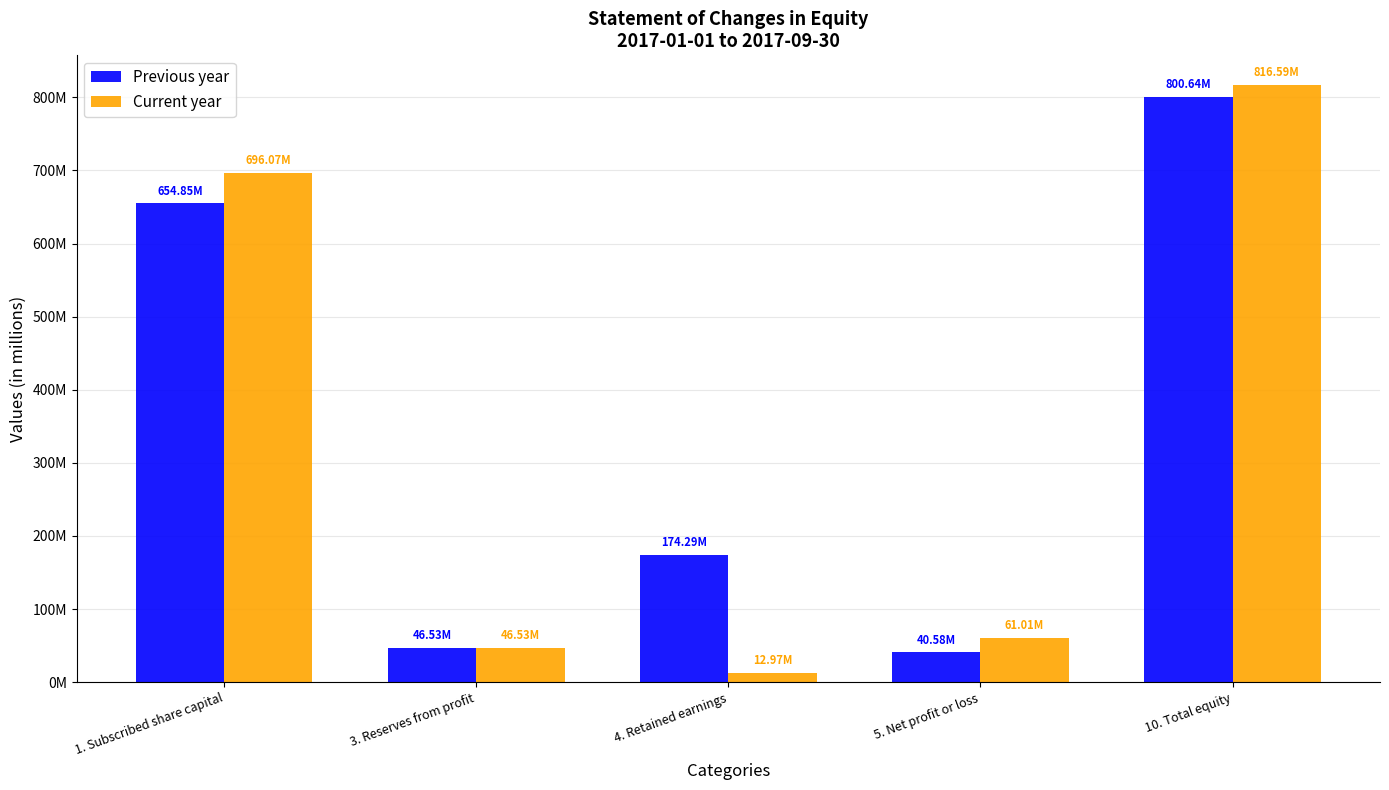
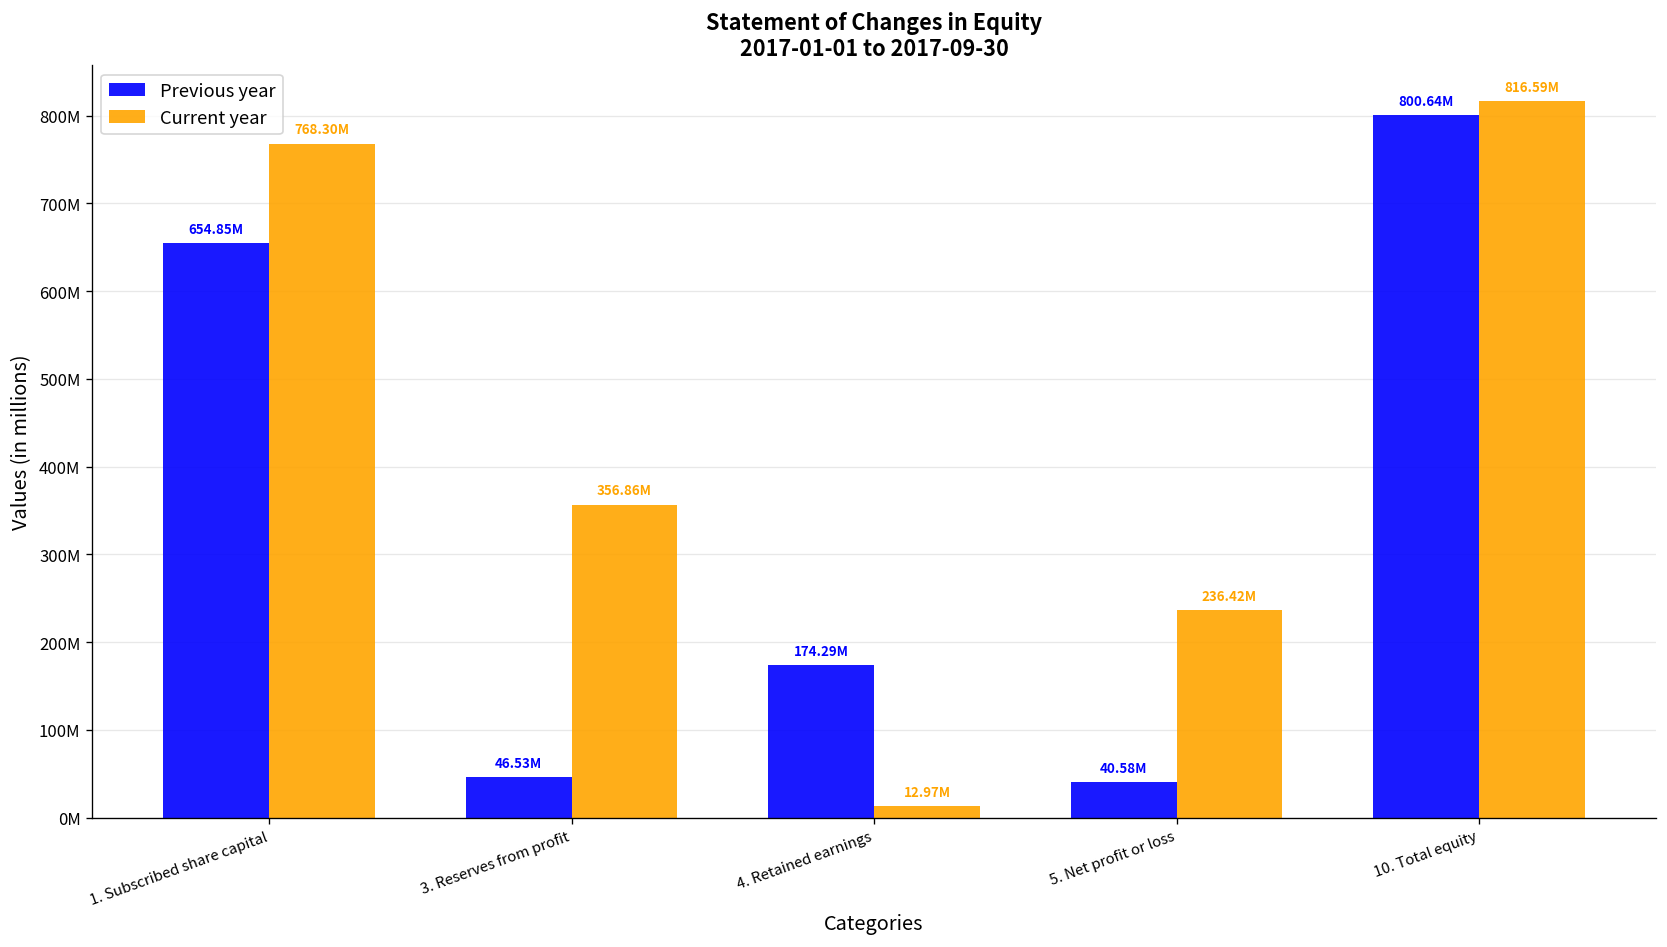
  {
    "Previous year": {
      "1. Subscribed share capital": "654.85M",
      "3. Reserves from profit": "46.53M",
      "4. Retained earnings": "174.29M",
      "5. Net profit or loss": "40.58M",
      "10. Total equity": "800.64M"
    },
    "Current year": {
-     "1. Subscribed share capital": "696.07M",
-     "3. Reserves from profit": "46.53M",
+     "1. Subscribed share capital": "768.30M",
+     "3. Reserves from profit": "356.86M",
      "4. Retained earnings": "12.97M",
-     "5. Net profit or loss": "61.01M",
+     "5. Net profit or loss": "236.42M",
      "10. Total equity": "816.59M"
    }
  }
